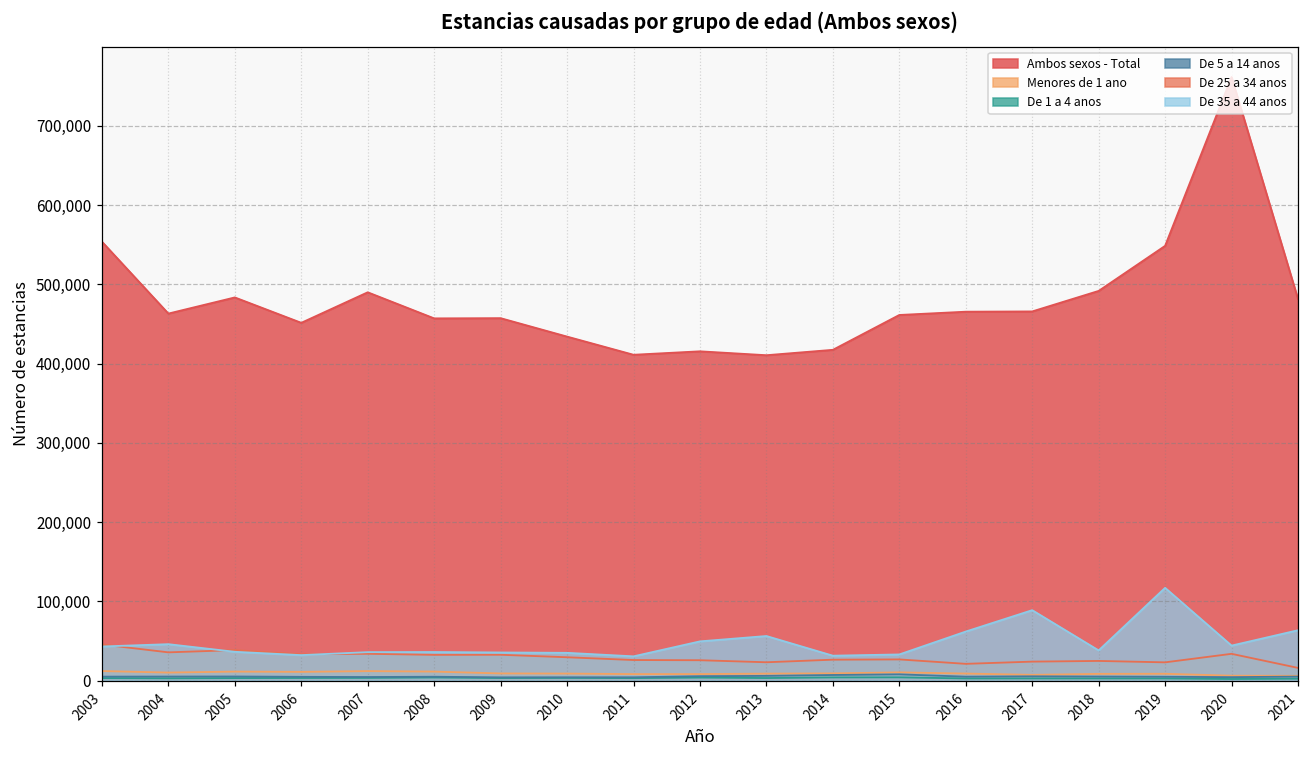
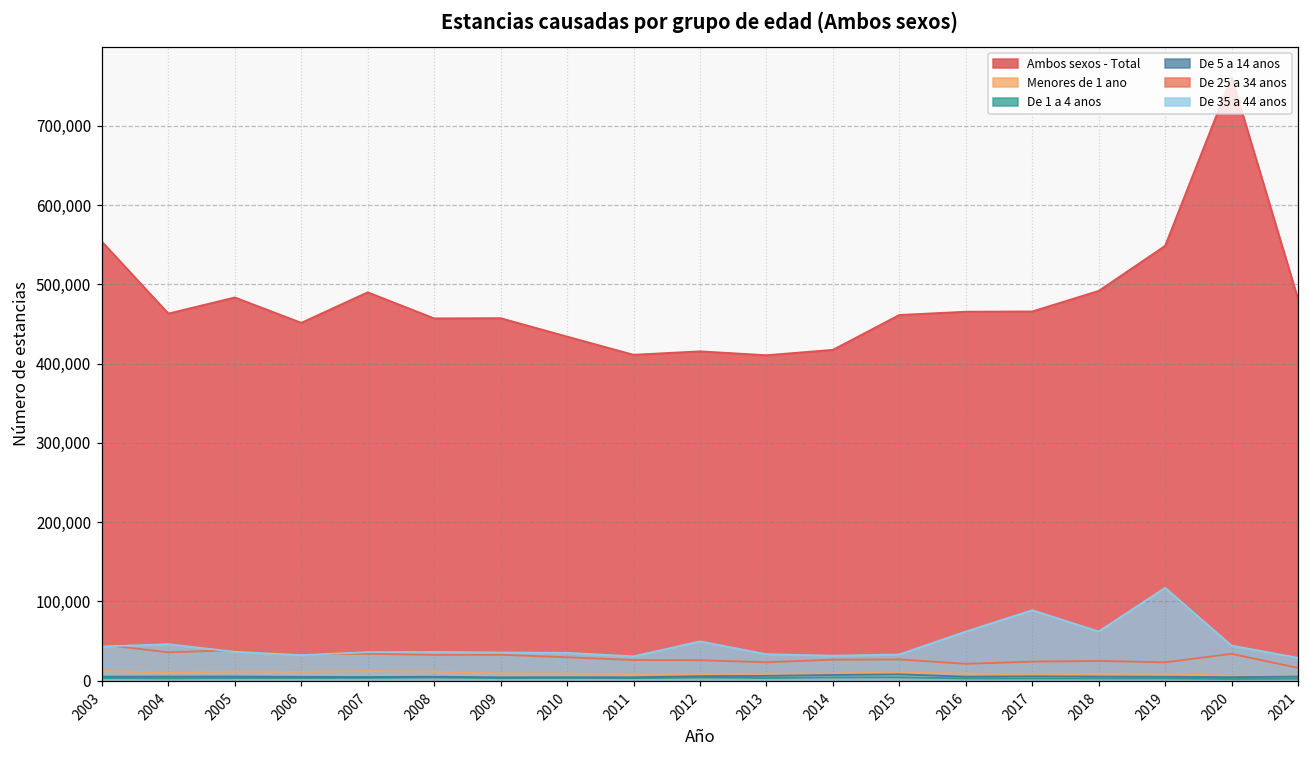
  {
    "De 35 a 44 anos": {
      "2004": "50,000",
      "2010": "40,000",
      "2011": "30,000",
      "2012": "50,000",
-     "2013": "60,000",
+     "2013": "30,000",
      "2014": "30,000",
      "2015": "30,000",
      "2016": "60,000",
      "2017": "90,000",
-     "2018": "40,000",
+     "2018": "60,000",
      "2019": "120,000",
      "2020": "40,000",
-     "2021": "60,000"
+     "2021": "30,000"
    }
  }
